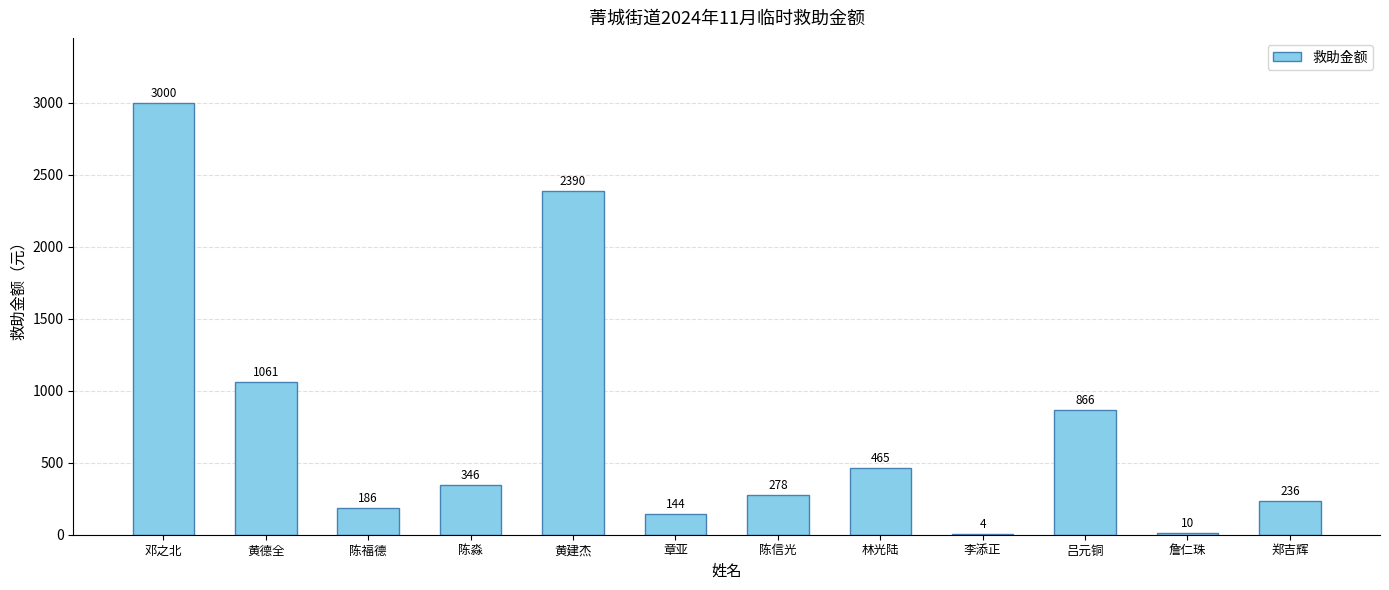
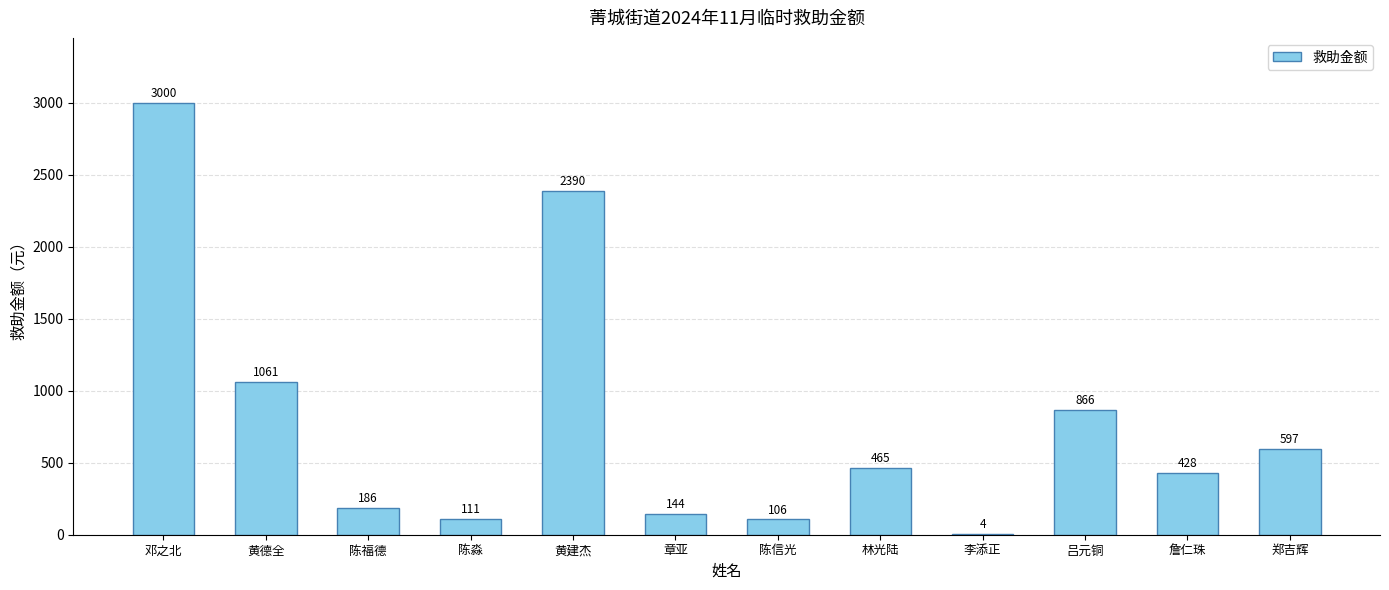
  {
    "邓之北": 3000,
    "黄德全": 1061,
    "陈福德": 186,
-   "陈淼": 346,
+   "陈淼": 111,
    "黄建杰": 2390,
    "章亚": 144,
-   "陈信光": 278,
+   "陈信光": 106,
    "林光陆": 465,
    "李添正": 4,
    "吕元铜": 866,
-   "詹仁珠": 10,
-   "郑吉辉": 236
+   "詹仁珠": 428,
+   "郑吉辉": 597
  }
